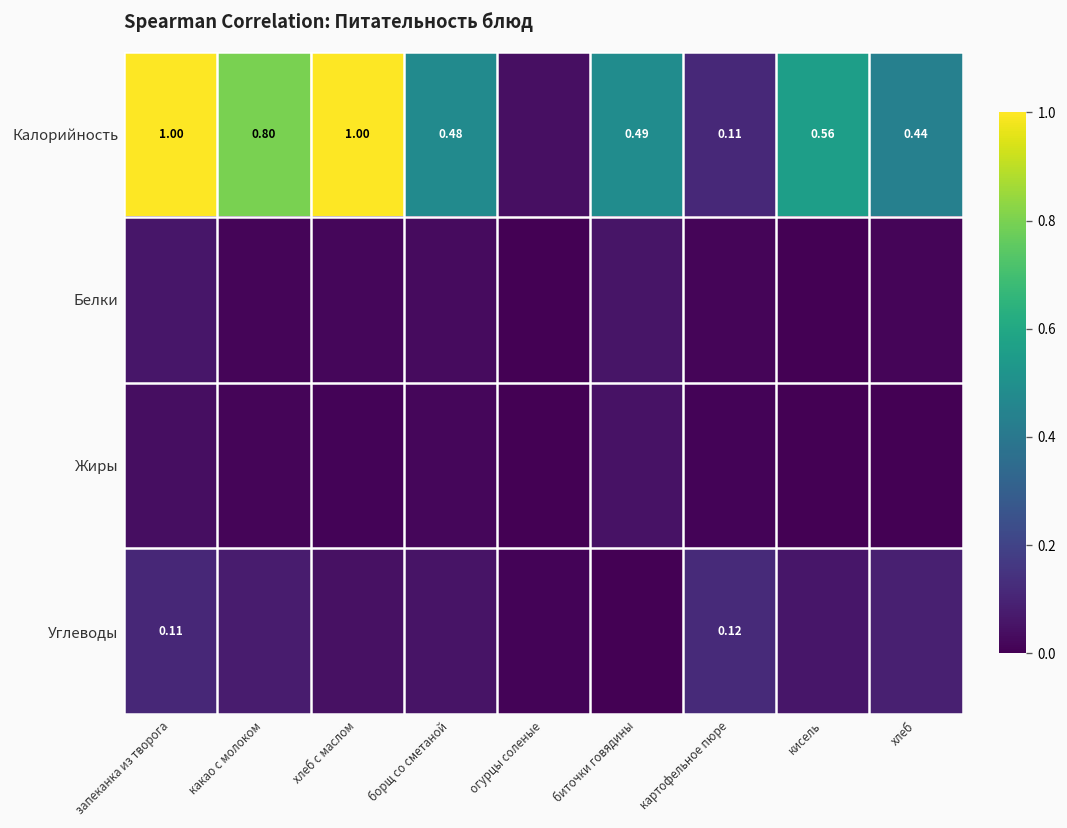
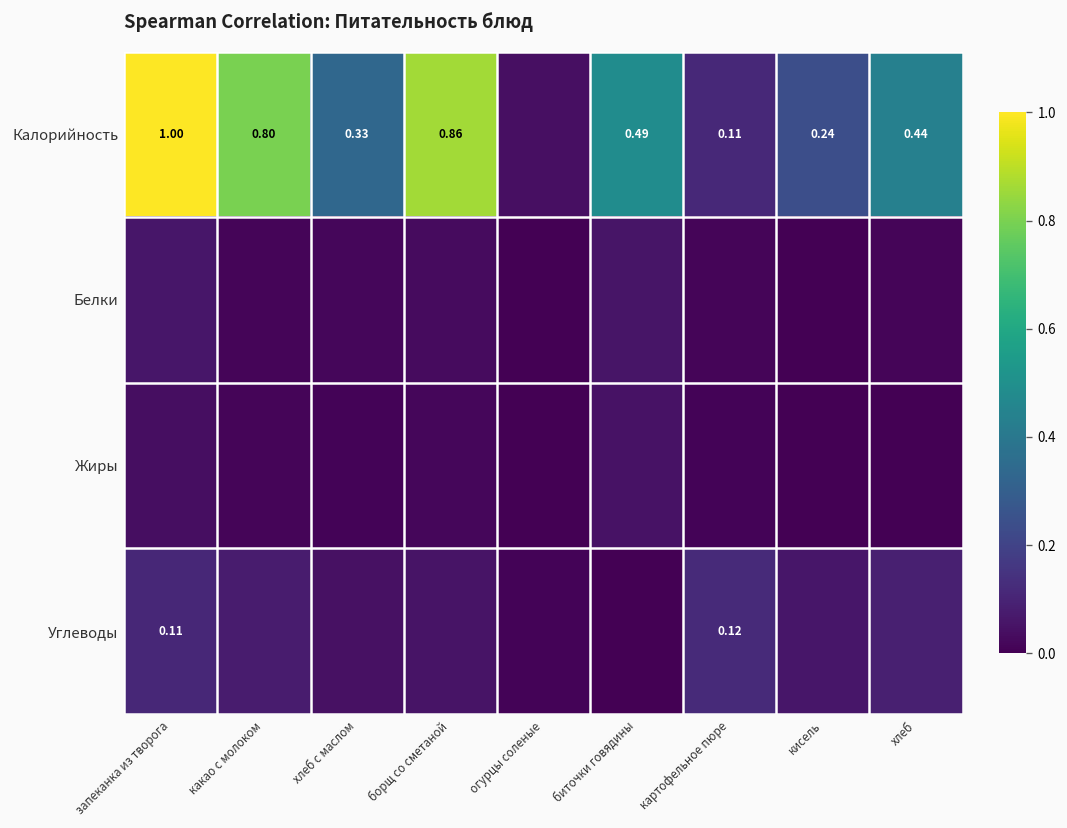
  {
    "Калорийность": {
      "запеканка из творога": 1.00,
      "какао с молоком": 0.80,
-     "хлеб с маслом": 1.00,
-     "борщ со сметаной": 0.48,
+     "хлеб с маслом": 0.33,
+     "борщ со сметаной": 0.86,
      "биточки говядины": 0.49,
      "картофельное пюре": 0.11,
-     "кисель": 0.56,
+     "кисель": 0.24,
      "хлеб": 0.44
    },
    "Углеводы": {
      "запеканка из творога": 0.11,
      "картофельное пюре": 0.12
    }
  }
